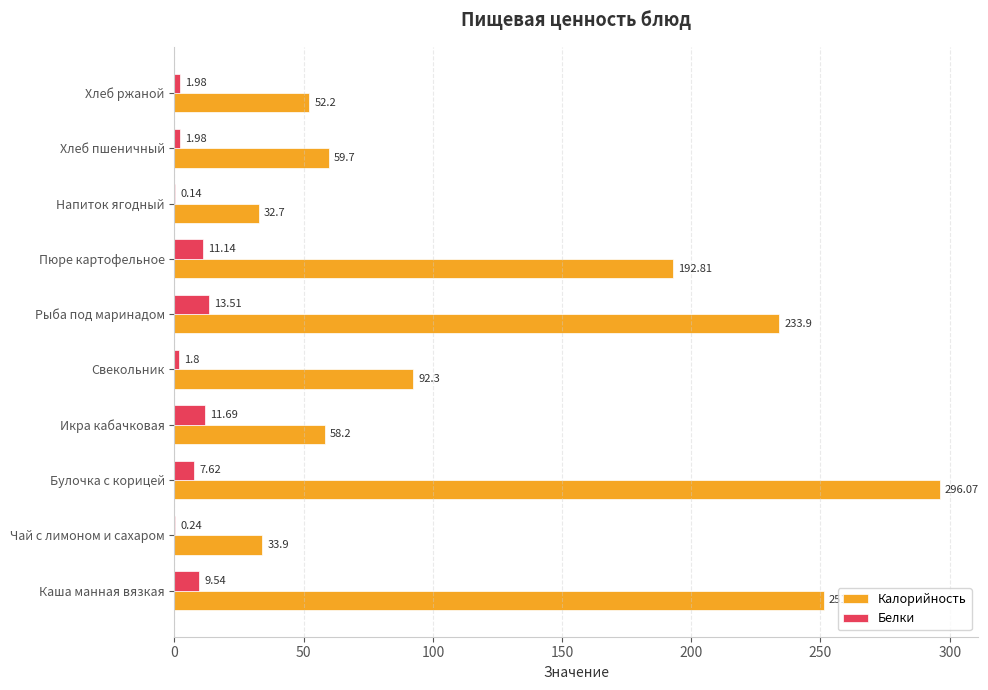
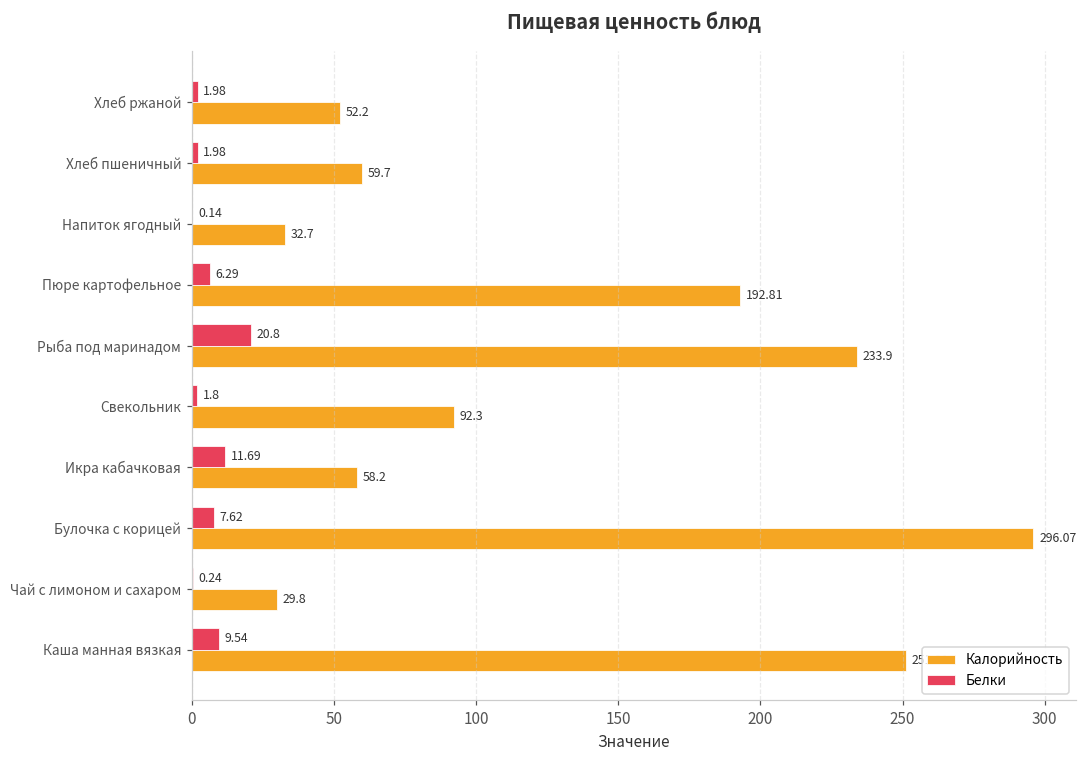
  {
    "Калорийность": {
      "Хлеб ржаной": 52.2,
      "Хлеб пшеничный": 59.7,
      "Напиток ягодный": 32.7,
      "Пюре картофельное": 192.81,
      "Рыба под маринадом": 233.9,
      "Свекольник": 92.3,
      "Икра кабачковая": 58.2,
      "Булочка с корицей": 296.07,
-     "Чай с лимоном и сахаром": 33.9
+     "Чай с лимоном и сахаром": 29.8
    },
    "Белки": {
      "Хлеб ржаной": 1.98,
      "Хлеб пшеничный": 1.98,
      "Напиток ягодный": 0.14,
-     "Пюре картофельное": 11.14,
-     "Рыба под маринадом": 13.51,
+     "Пюре картофельное": 6.29,
+     "Рыба под маринадом": 20.8,
      "Свекольник": 1.8,
      "Икра кабачковая": 11.69,
      "Булочка с корицей": 7.62,
      "Чай с лимоном и сахаром": 0.24,
      "Каша манная вязкая": 9.54
    }
  }
